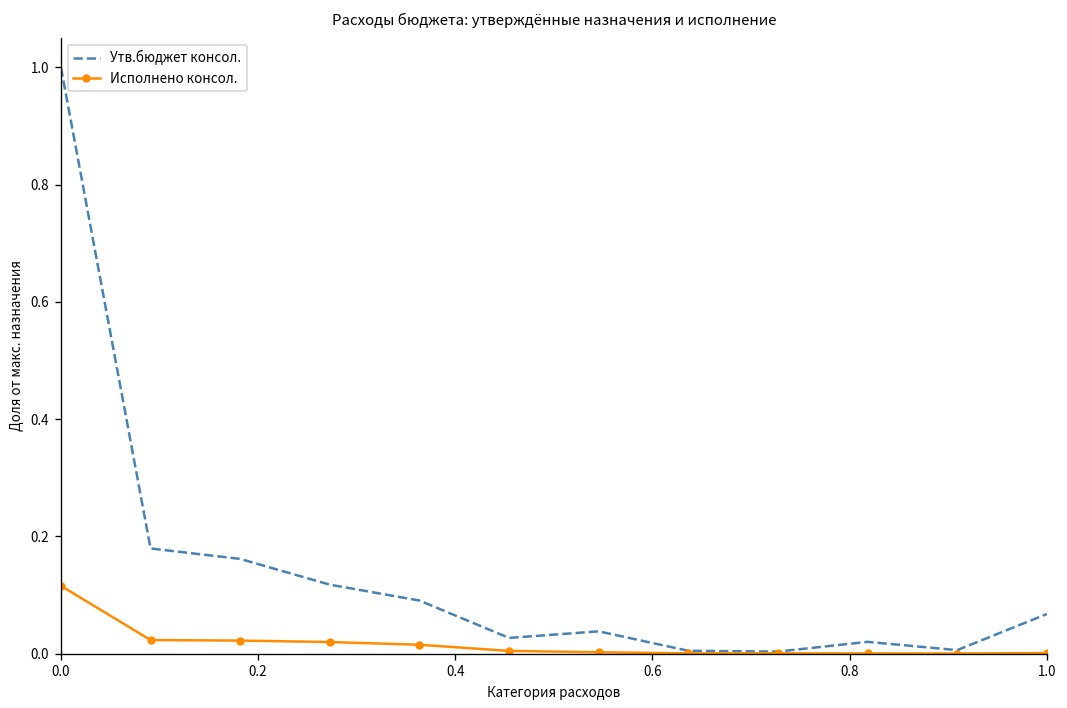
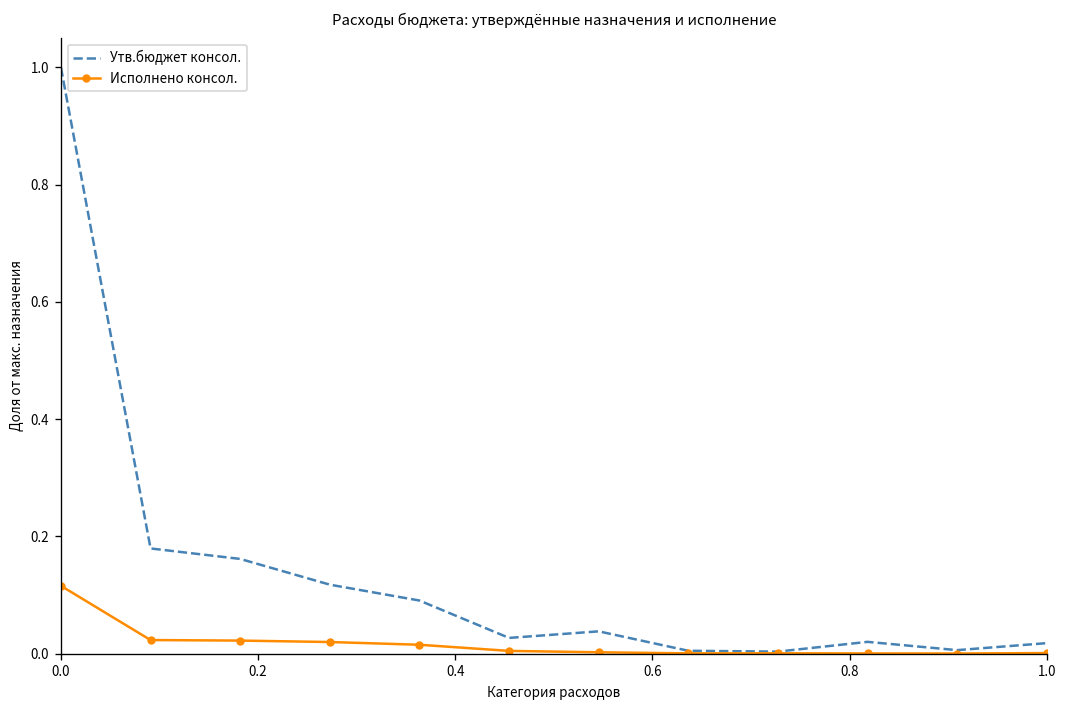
  {
    "Утв.бюджет консол.": {
      "0.0": 1.00,
-     "1.0": 0.07
+     "1.0": 0.02
    },
    "Исполнено консол.": {
      "0.0": 0.12,
      "1.0": 0.00
    }
  }
